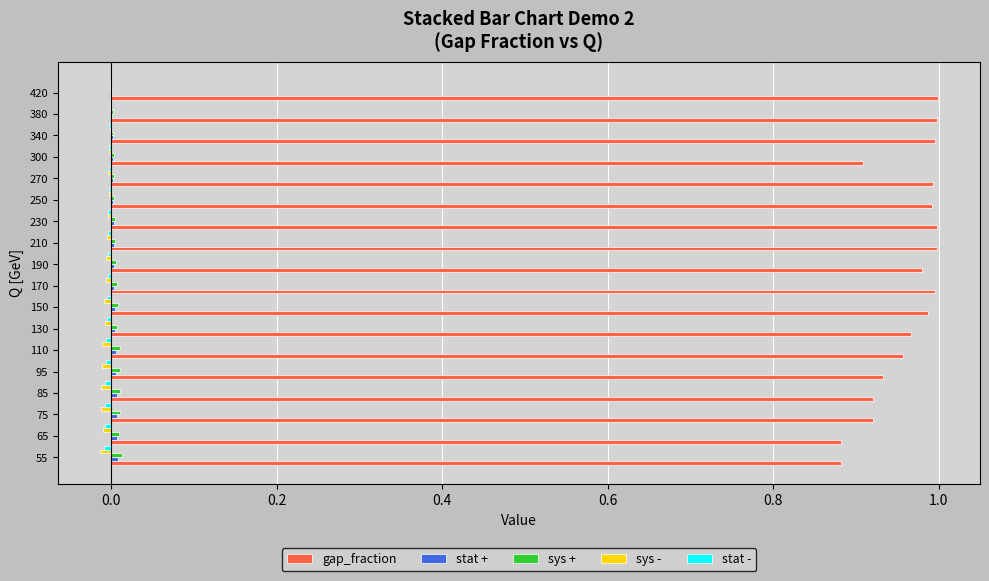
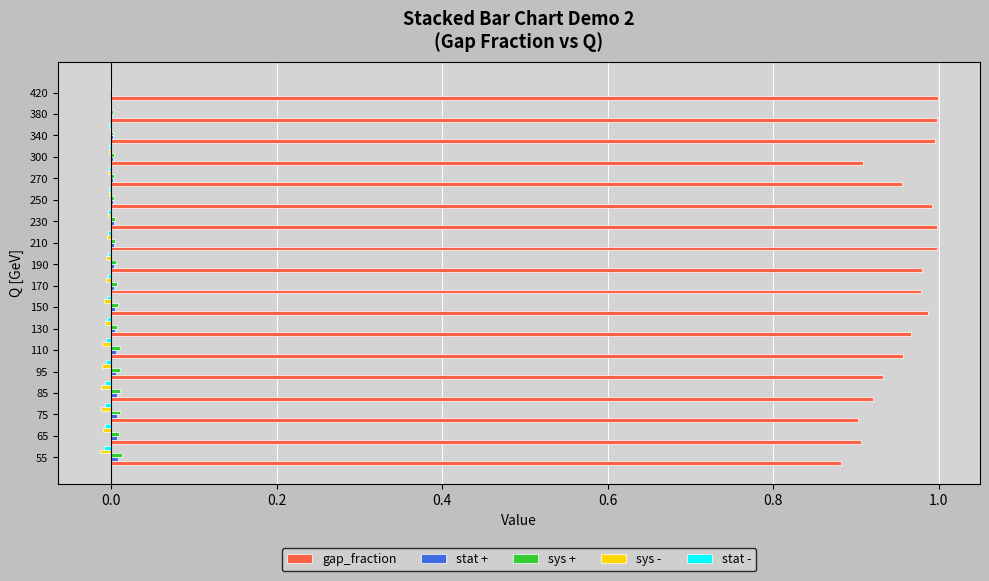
  {
    "gap_fraction": {
      "420": 1.00,
      "380": 1.00,
      "340": 1.00,
      "300": 0.91,
-     "270": 0.99,
+     "270": 0.96,
      "250": 0.99,
      "230": 1.00,
      "210": 1.00,
      "190": 0.98,
-     "170": 1.00,
+     "170": 0.98,
      "150": 0.99,
      "130": 0.97,
      "110": 0.96,
      "95": 0.93,
      "85": 0.92,
-     "75": 0.92,
-     "65": 0.88,
+     "75": 0.90,
+     "65": 0.91,
      "55": 0.88
    },
    "stat +": {
      "210": 0.00,
      "190": 0.00,
      "170": 0.00,
      "150": 0.00,
      "130": 0.00,
      "110": 0.01,
      "95": 0.01,
      "85": 0.01,
      "75": 0.01,
      "65": 0.01,
      "55": 0.01
    },
    "sys +": {
      "270": 0.00,
      "250": 0.00,
      "230": 0.00,
      "210": 0.00,
      "190": 0.01,
      "170": 0.01,
      "150": 0.01,
      "130": 0.01,
      "110": 0.01,
      "95": 0.01,
      "85": 0.01,
      "75": 0.01,
      "65": 0.01,
      "55": 0.01
    },
    "sys -": {
      "270": 0.00,
      "250": 0.00,
      "230": 0.00,
      "210": 0.00,
      "190": -0.01,
      "170": -0.01,
      "150": -0.01,
      "130": -0.01,
      "110": -0.01,
      "95": -0.01,
      "85": -0.01,
      "75": -0.01,
      "65": -0.01,
      "55": -0.01
    },
    "stat -": {
      "230": 0.00,
      "210": 0.00,
      "190": 0.00,
      "170": 0.00,
      "150": 0.00,
      "130": -0.01,
      "110": -0.01,
      "95": -0.01,
      "85": -0.01,
      "75": -0.01,
      "65": -0.01,
      "55": -0.01
    }
  }
